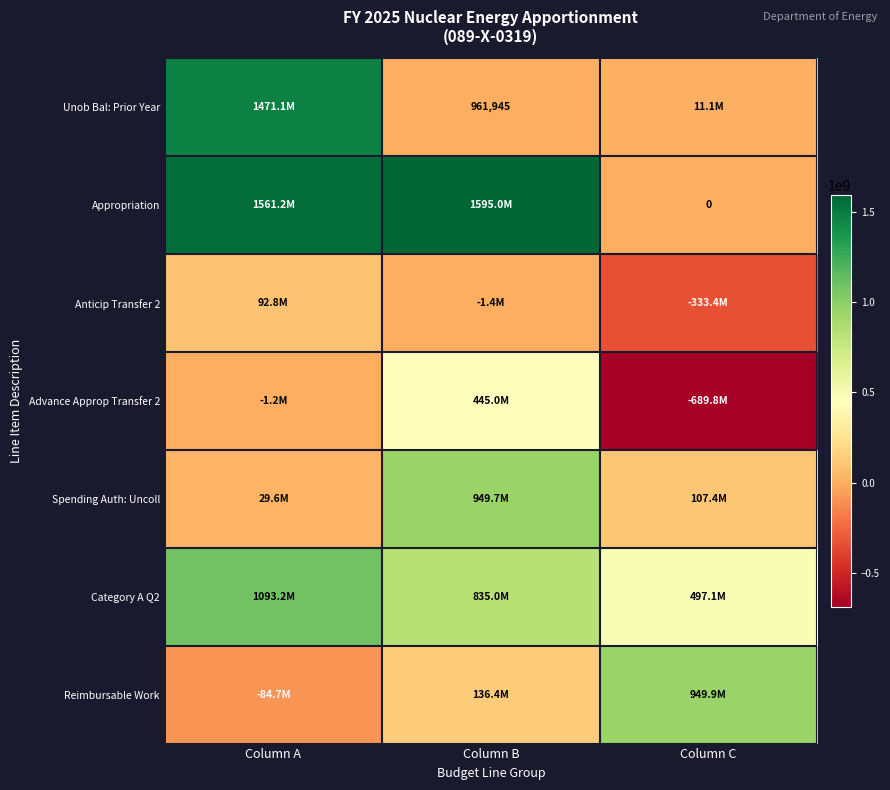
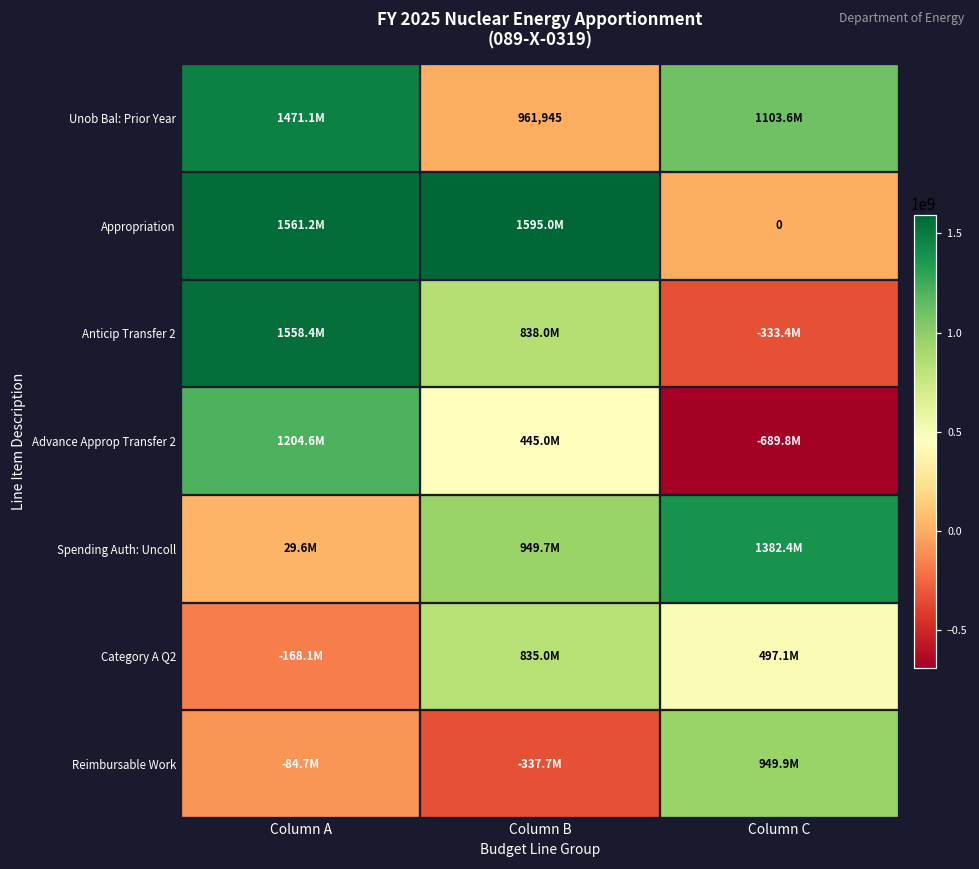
  {
    "Unob Bal: Prior Year": {
      "Column A": "1471.1M",
      "Column B": "961,945",
-     "Column C": "11.1M"
+     "Column C": "1103.6M"
    },
    "Appropriation": {
      "Column A": "1561.2M",
      "Column B": "1595.0M",
      "Column C": "0"
    },
    "Anticip Transfer 2": {
-     "Column A": "92.8M",
-     "Column B": "-1.4M",
+     "Column A": "1558.4M",
+     "Column B": "838.0M",
      "Column C": "-333.4M"
    },
    "Advance Approp Transfer 2": {
-     "Column A": "-1.2M",
+     "Column A": "1204.6M",
      "Column B": "445.0M",
      "Column C": "-689.8M"
    },
    "Spending Auth: Uncoll": {
      "Column A": "29.6M",
      "Column B": "949.7M",
-     "Column C": "107.4M"
+     "Column C": "1382.4M"
    },
    "Category A Q2": {
-     "Column A": "1093.2M",
+     "Column A": "-168.1M",
      "Column B": "835.0M",
      "Column C": "497.1M"
    },
    "Reimbursable Work": {
      "Column A": "-84.7M",
-     "Column B": "136.4M",
+     "Column B": "-337.7M",
      "Column C": "949.9M"
    }
  }
